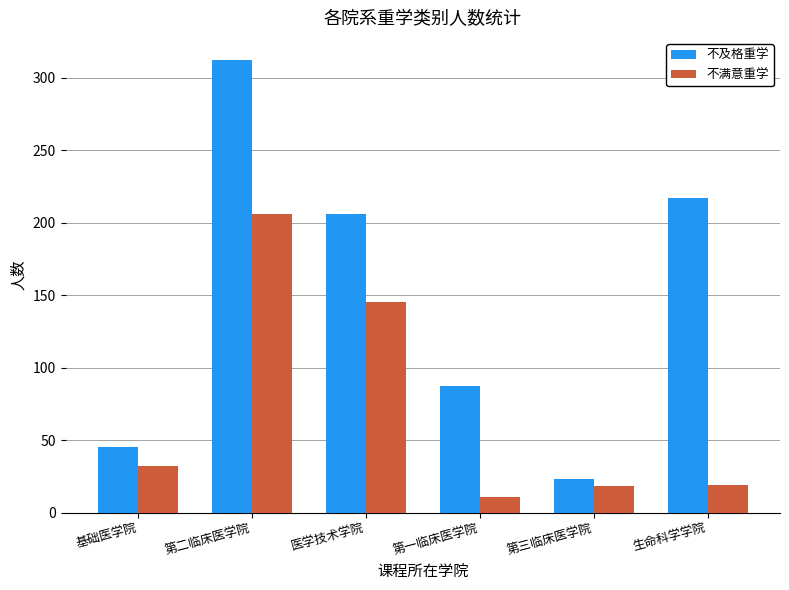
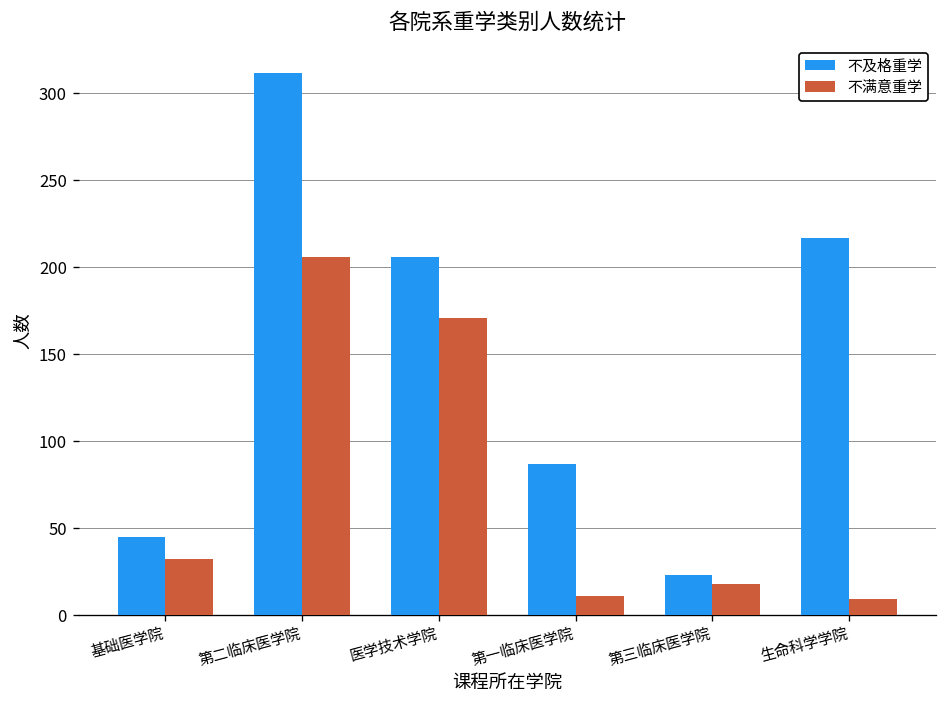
  {
    "不及格重学": {
      "基础医学院": 45,
      "第二临床医学院": 312,
      "医学技术学院": 206,
      "第一临床医学院": 87,
      "第三临床医学院": 23,
      "生命科学学院": 217
    },
    "不满意重学": {
      "基础医学院": 32,
      "第二临床医学院": 206,
-     "医学技术学院": 145,
+     "医学技术学院": 171,
      "第一临床医学院": 11,
      "第三临床医学院": 18,
-     "生命科学学院": 19
+     "生命科学学院": 9
    }
  }
